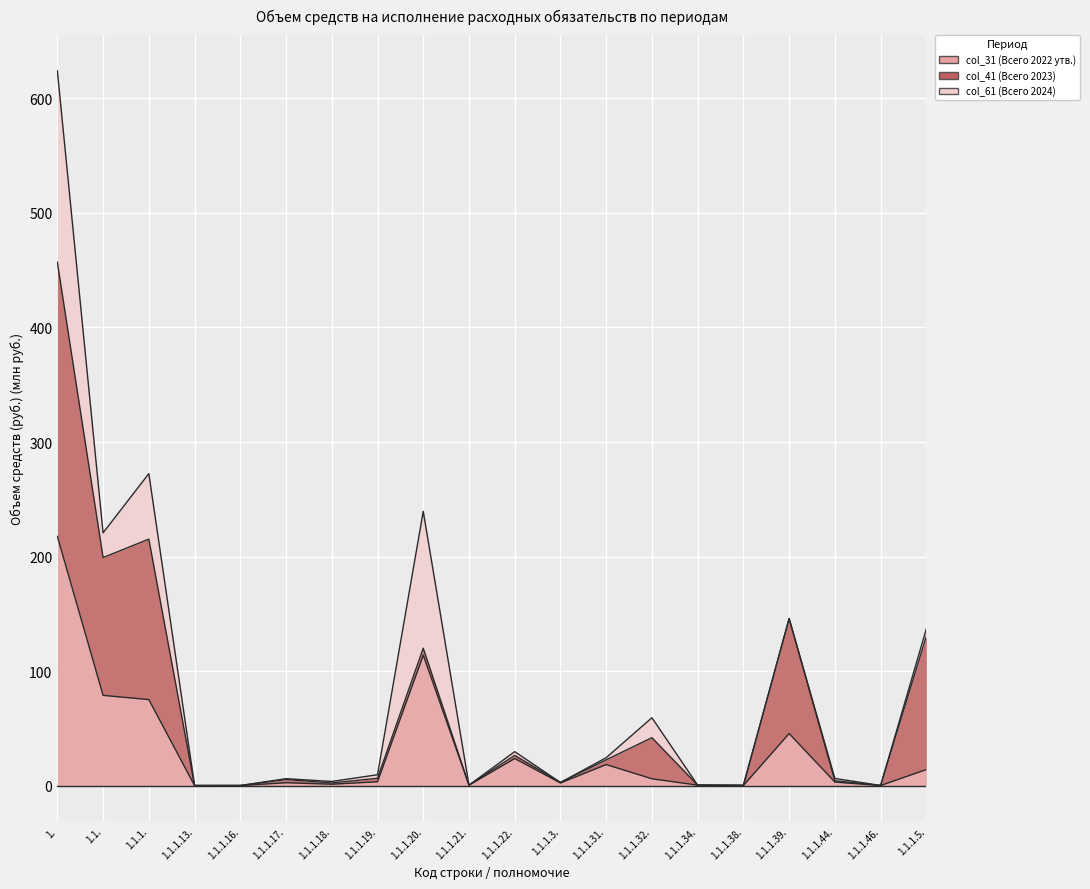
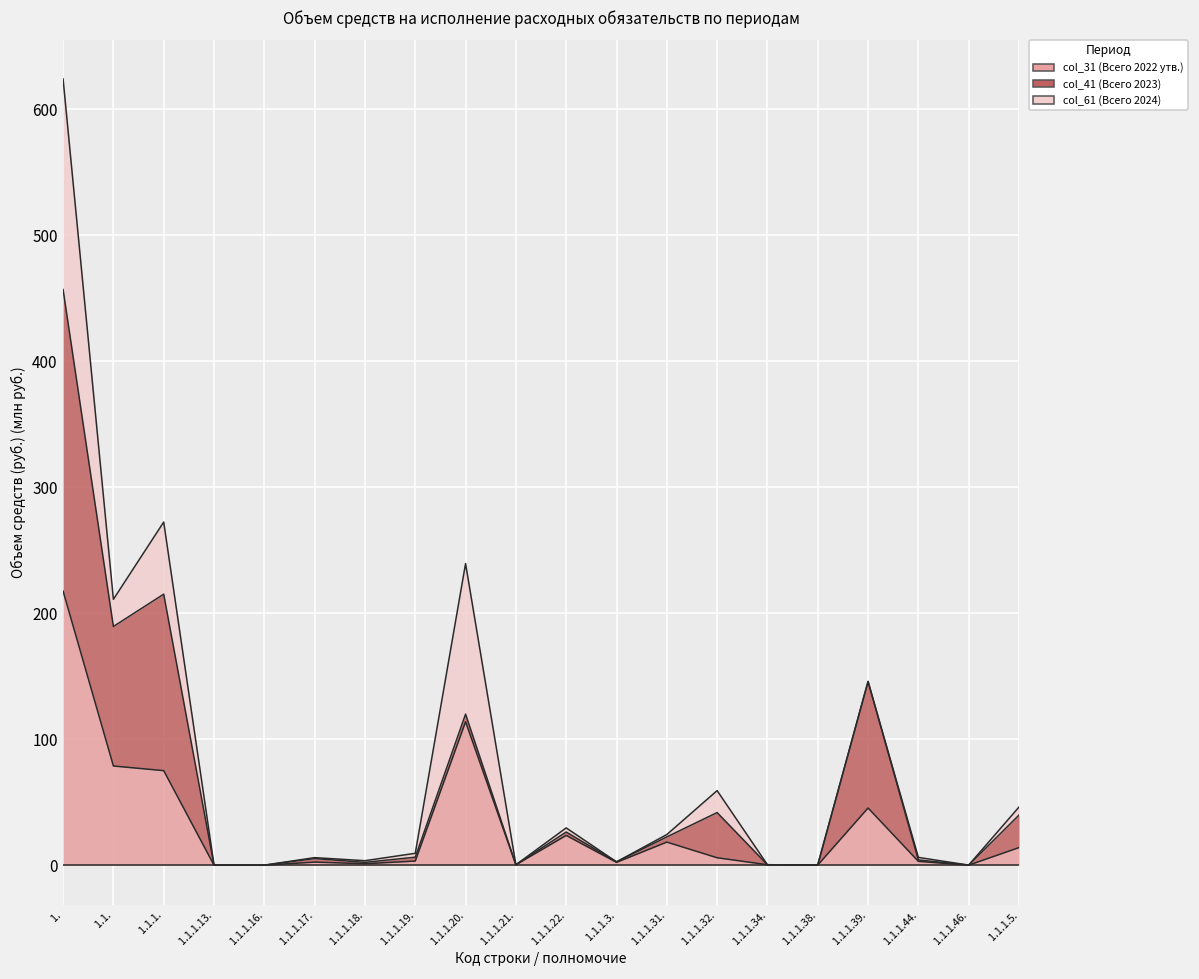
  {
    "col_31 (Всего 2022 утв.)": {
      "1.": 218,
      "1.1.": 79,
      "1.1.1.": 75,
      "1.1.1.17.": 2,
      "1.1.1.19.": 3,
      "1.1.1.20.": 114,
      "1.1.1.22.": 24,
      "1.1.1.31.": 18,
      "1.1.1.32.": 6,
      "1.1.1.39.": 45,
      "1.1.1.5.": 14
    },
    "col_41 (Всего 2023)": {
      "1.": 239,
-     "1.1.": 120,
+     "1.1.": 111,
      "1.1.1.": 140,
      "1.1.1.19.": 3,
      "1.1.1.20.": 6,
      "1.1.1.22.": 3,
      "1.1.1.32.": 36,
-     "1.1.1.5.": 117
+     "1.1.1.5.": 26
    },
    "col_61 (Всего 2024)": {
      "1.": 167,
      "1.1.": 22,
      "1.1.1.": 57,
      "1.1.1.19.": 3,
      "1.1.1.20.": 120,
      "1.1.1.22.": 3,
      "1.1.1.32.": 17,
      "1.1.1.5.": 6
    }
  }
